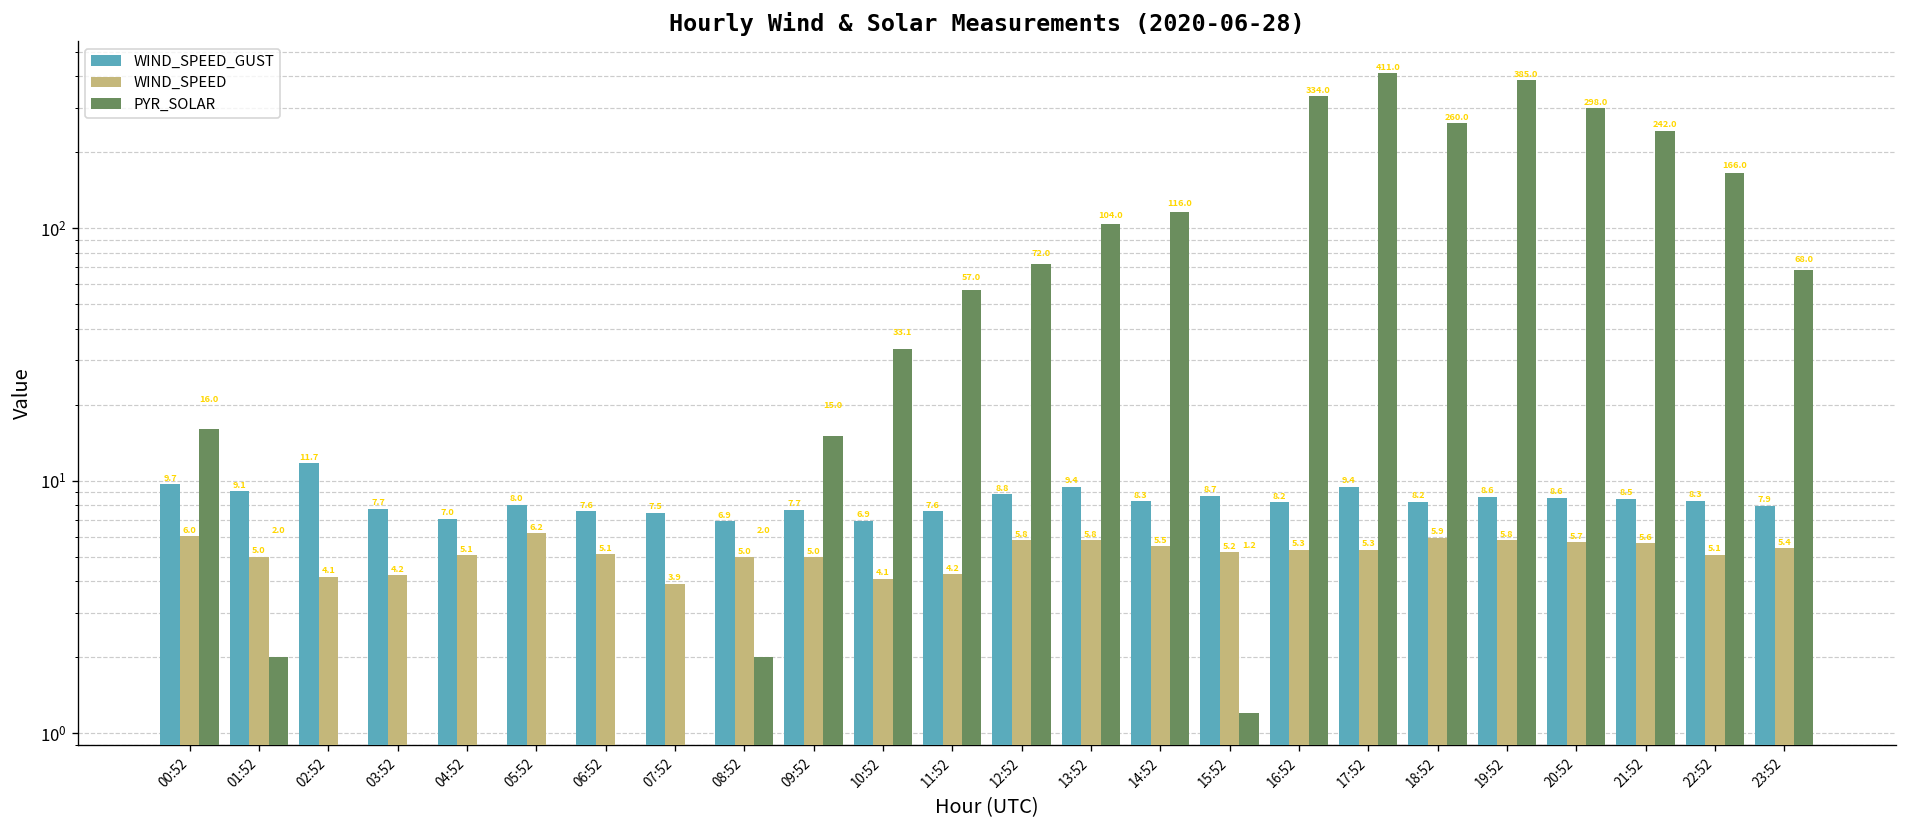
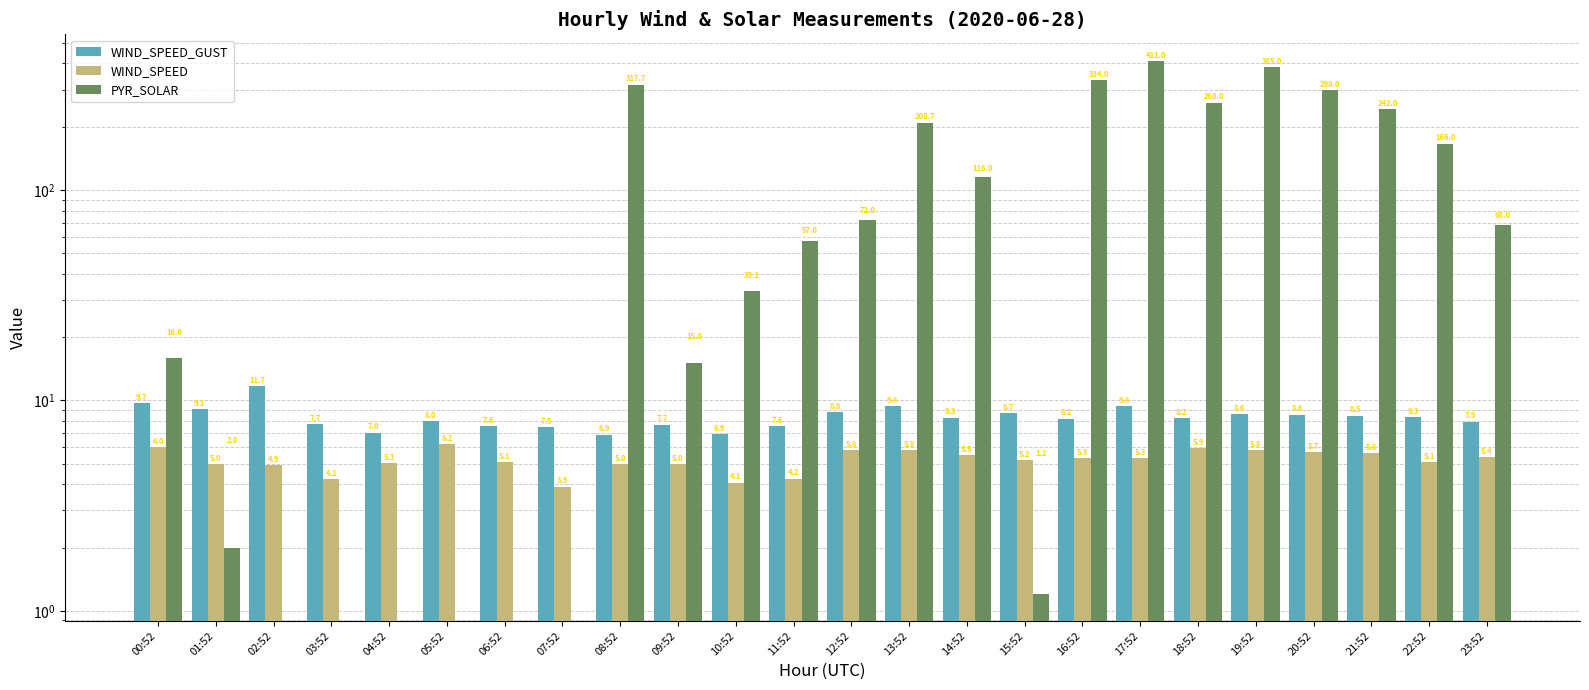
  {
    "WIND_SPEED_GUST": {
      "00:52": 9.7,
      "01:52": 9.1,
      "02:52": 11.7,
      "03:52": 7.7,
      "04:52": 7.0,
      "05:52": 8.0,
      "06:52": 7.6,
      "07:52": 7.5,
      "08:52": 6.9,
      "09:52": 7.7,
      "10:52": 6.9,
      "11:52": 7.6,
      "12:52": 8.8,
      "13:52": 9.4,
      "14:52": 8.3,
      "15:52": 8.7,
      "16:52": 8.2,
      "17:52": 9.4,
      "18:52": 8.2,
      "19:52": 8.6,
      "20:52": 8.6,
      "21:52": 8.5,
      "22:52": 8.3,
      "23:52": 7.9
    },
    "WIND_SPEED": {
      "00:52": 6.0,
      "01:52": 5.0,
-     "02:52": 4.1,
+     "02:52": 4.9,
      "03:52": 4.2,
      "04:52": 5.1,
      "05:52": 6.2,
      "06:52": 5.1,
      "07:52": 3.9,
      "08:52": 5.0,
      "09:52": 5.0,
      "10:52": 4.1,
      "11:52": 4.2,
      "12:52": 5.8,
      "13:52": 5.8,
      "14:52": 5.5,
      "15:52": 5.2,
      "16:52": 5.3,
      "17:52": 5.3,
      "18:52": 5.9,
      "19:52": 5.8,
      "20:52": 5.7,
      "21:52": 5.6,
      "22:52": 5.1,
      "23:52": 5.4
    },
    "PYR_SOLAR": {
      "00:52": 16.0,
-     "08:52": 2.0,
+     "08:52": 317.7,
      "09:52": 15.0,
      "10:52": 33.1,
      "11:52": 57.0,
      "12:52": 72.0,
-     "13:52": 104.0,
+     "13:52": 208.7,
      "14:52": 116.0,
      "16:52": 334.0,
      "17:52": 411.0,
      "18:52": 260.0,
      "19:52": 385.0,
      "20:52": 298.0,
      "21:52": 242.0,
      "22:52": 166.0,
      "23:52": 68.0
    }
  }
